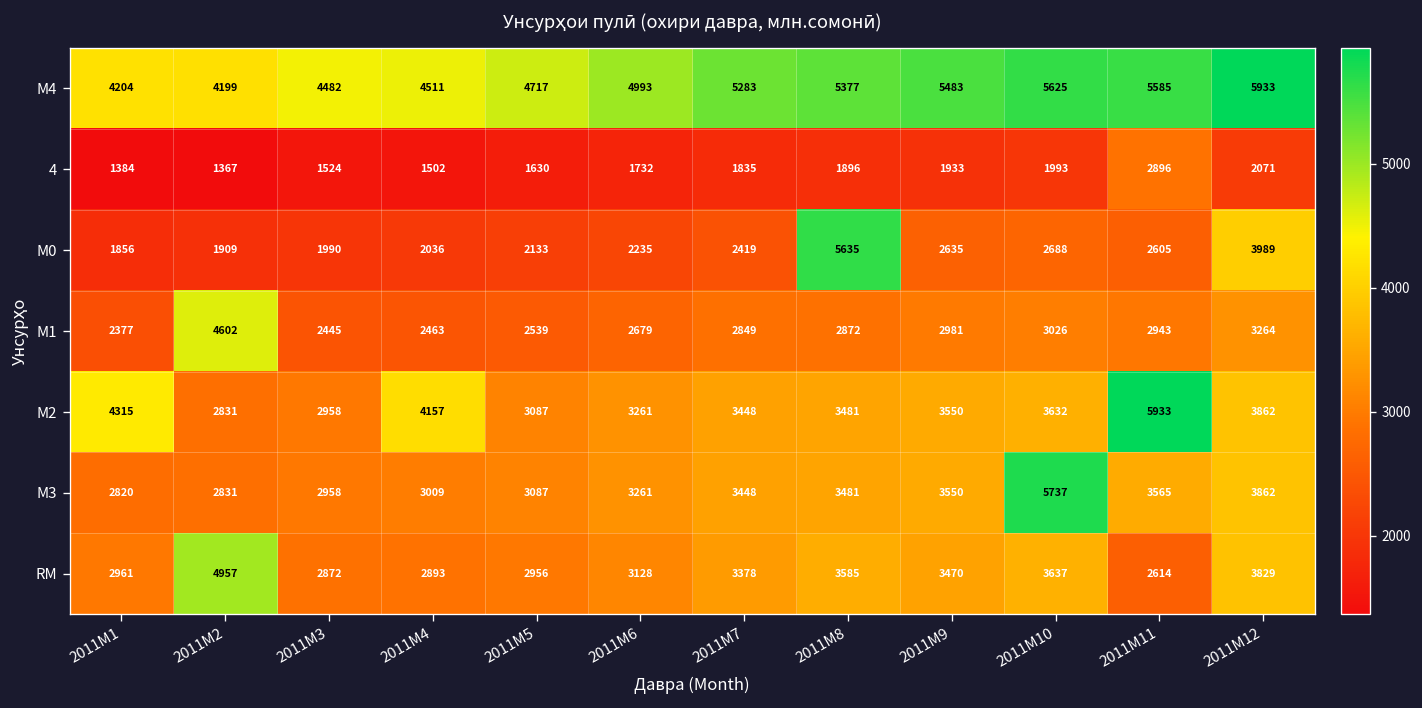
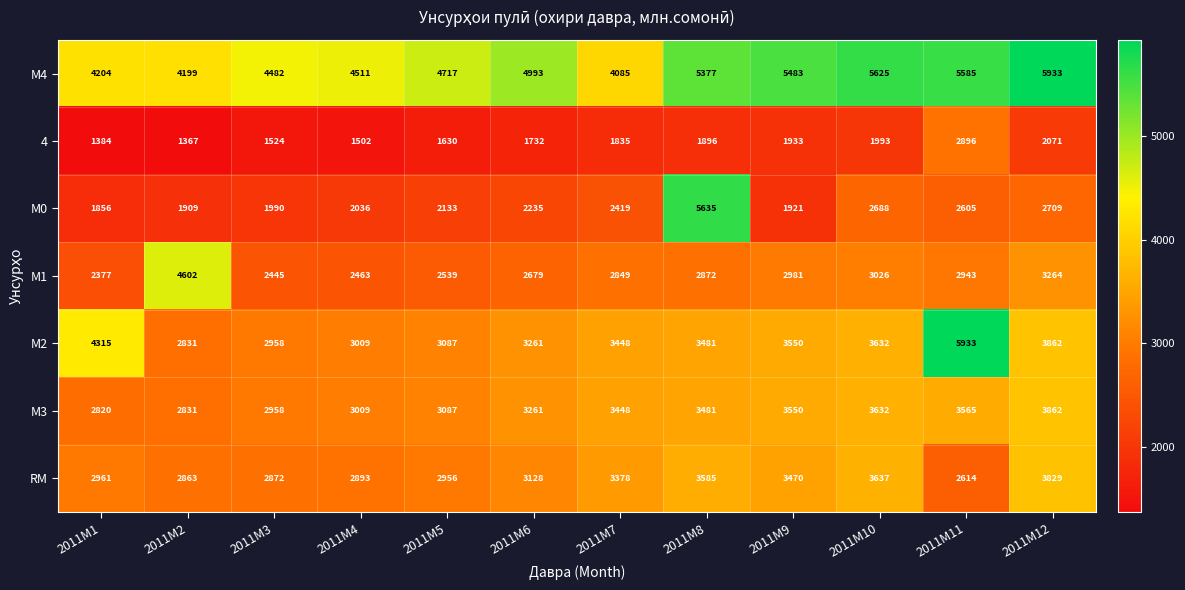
  {
    "М4": {
      "2011M1": 4204,
      "2011M2": 4199,
      "2011M3": 4482,
      "2011M4": 4511,
      "2011M5": 4717,
      "2011M6": 4993,
-     "2011M7": 5283,
+     "2011M7": 4085,
      "2011M8": 5377,
      "2011M9": 5483,
      "2011M10": 5625,
      "2011M11": 5585,
      "2011M12": 5933
    },
    "4": {
      "2011M1": 1384,
      "2011M2": 1367,
      "2011M3": 1524,
      "2011M4": 1502,
      "2011M5": 1630,
      "2011M6": 1732,
      "2011M7": 1835,
      "2011M8": 1896,
      "2011M9": 1933,
      "2011M10": 1993,
      "2011M11": 2896,
      "2011M12": 2071
    },
    "М0": {
      "2011M1": 1856,
      "2011M2": 1909,
      "2011M3": 1990,
      "2011M4": 2036,
      "2011M5": 2133,
      "2011M6": 2235,
      "2011M7": 2419,
      "2011M8": 5635,
-     "2011M9": 2635,
+     "2011M9": 1921,
      "2011M10": 2688,
      "2011M11": 2605,
-     "2011M12": 3989
+     "2011M12": 2709
    },
    "М1": {
      "2011M1": 2377,
      "2011M2": 4602,
      "2011M3": 2445,
      "2011M4": 2463,
      "2011M5": 2539,
      "2011M6": 2679,
      "2011M7": 2849,
      "2011M8": 2872,
      "2011M9": 2981,
      "2011M10": 3026,
      "2011M11": 2943,
      "2011M12": 3264
    },
    "М2": {
      "2011M1": 4315,
      "2011M2": 2831,
      "2011M3": 2958,
-     "2011M4": 4157,
+     "2011M4": 3009,
      "2011M5": 3087,
      "2011M6": 3261,
      "2011M7": 3448,
      "2011M8": 3481,
      "2011M9": 3550,
      "2011M10": 3632,
      "2011M11": 5933,
      "2011M12": 3862
    },
    "М3": {
      "2011M1": 2820,
      "2011M2": 2831,
      "2011M3": 2958,
      "2011M4": 3009,
      "2011M5": 3087,
      "2011M6": 3261,
      "2011M7": 3448,
      "2011M8": 3481,
      "2011M9": 3550,
-     "2011M10": 5737,
+     "2011M10": 3632,
      "2011M11": 3565,
      "2011M12": 3862
    },
    "RM": {
      "2011M1": 2961,
-     "2011M2": 4957,
+     "2011M2": 2863,
      "2011M3": 2872,
      "2011M4": 2893,
      "2011M5": 2956,
      "2011M6": 3128,
      "2011M7": 3378,
      "2011M8": 3585,
      "2011M9": 3470,
      "2011M10": 3637,
      "2011M11": 2614,
      "2011M12": 3829
    }
  }
